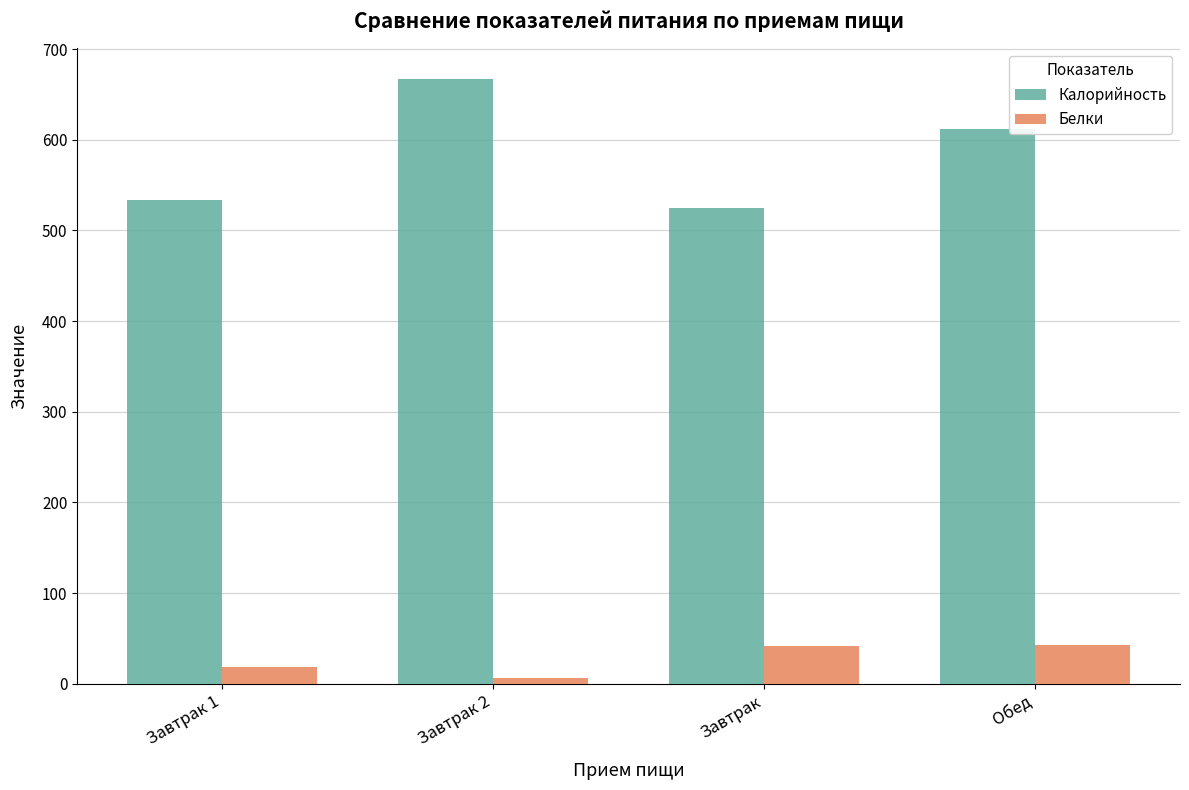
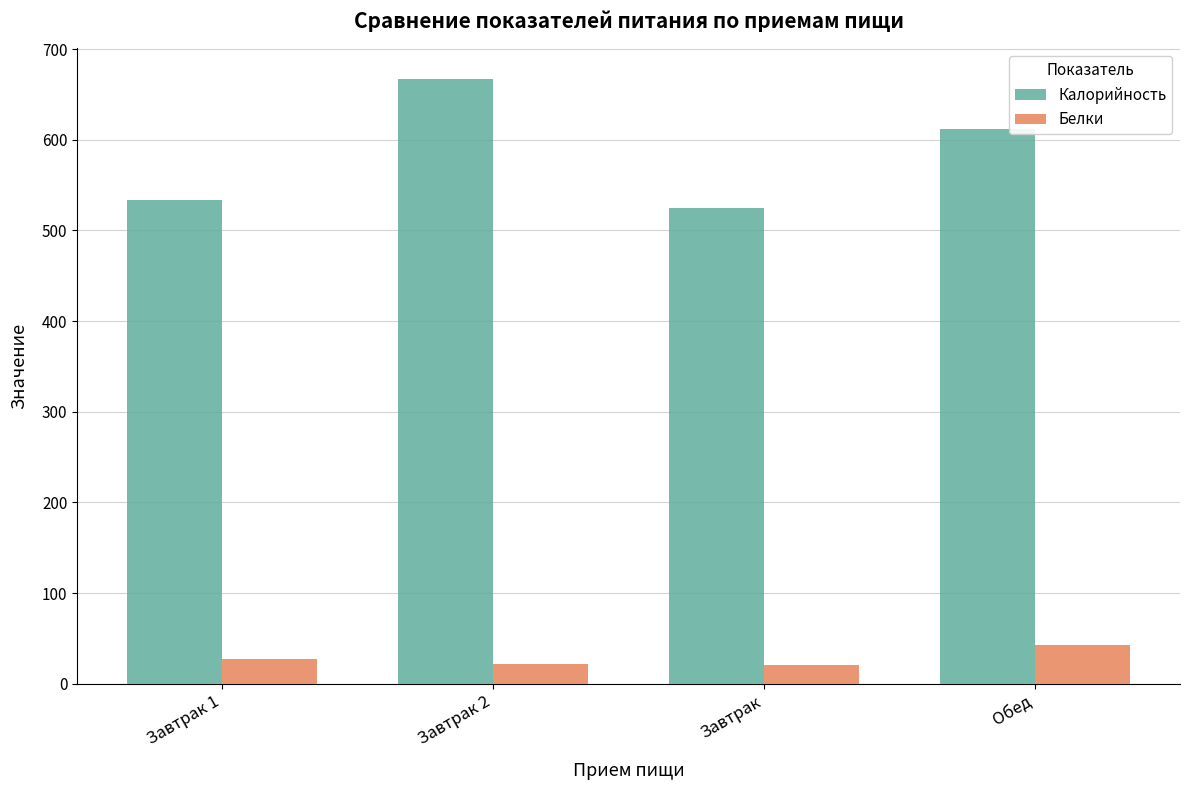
  {
    "Калорийность": {
      "Завтрак 1": 530,
      "Завтрак 2": 670,
      "Завтрак": 520,
      "Обед": 610
    },
    "Белки": {
-     "Завтрак 1": 20,
-     "Завтрак 2": 10,
-     "Завтрак": 40,
+     "Завтрак 1": 30,
+     "Завтрак 2": 20,
+     "Завтрак": 20,
      "Обед": 40
    }
  }
